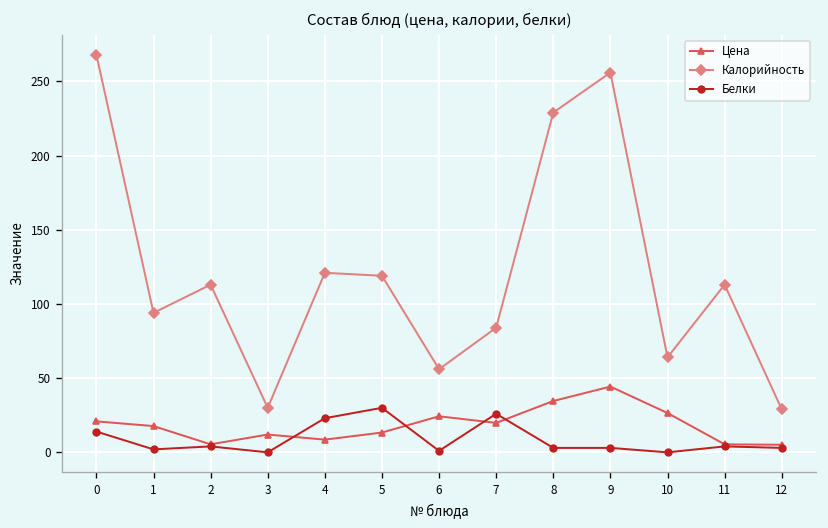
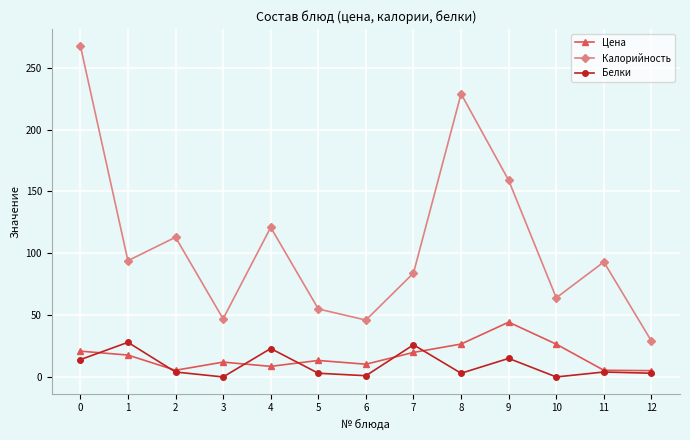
  {
    "Цена": {
      "0": 21,
      "1": 18,
      "3": 12,
      "4": 9,
      "5": 13,
-     "6": 24,
+     "6": 10,
      "7": 20,
-     "8": 35,
+     "8": 27,
      "9": 44,
      "10": 27,
      "12": 5
    },
    "Калорийность": {
      "0": 268,
      "1": 94,
      "2": 113,
-     "3": 30,
+     "3": 47,
      "4": 121,
-     "5": 119,
-     "6": 56,
+     "5": 55,
+     "6": 46,
      "7": 84,
      "8": 229,
-     "9": 256,
+     "9": 159,
      "10": 64,
-     "11": 113,
+     "11": 93,
      "12": 29
    },
    "Белки": {
      "0": 14,
-     "1": 2,
+     "1": 28,
      "3": 0,
      "4": 23,
-     "5": 30,
+     "5": 3,
      "6": 1,
      "7": 26,
      "8": 3,
-     "9": 3,
+     "9": 15,
      "10": 0,
      "12": 3
    }
  }
